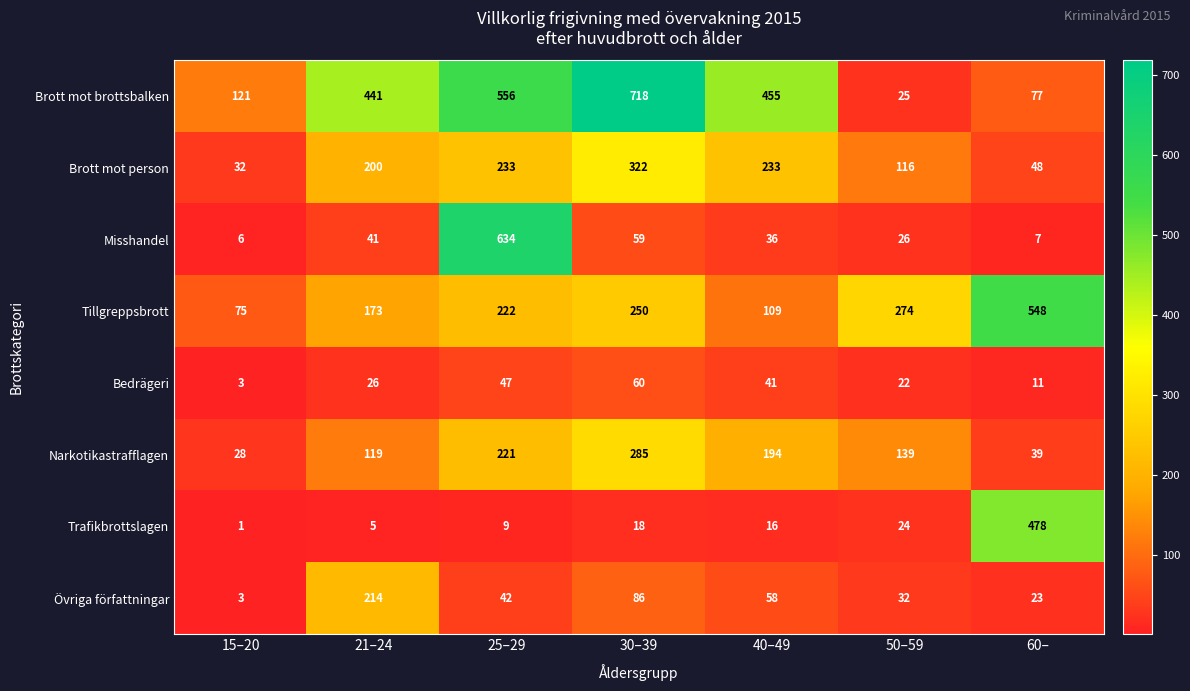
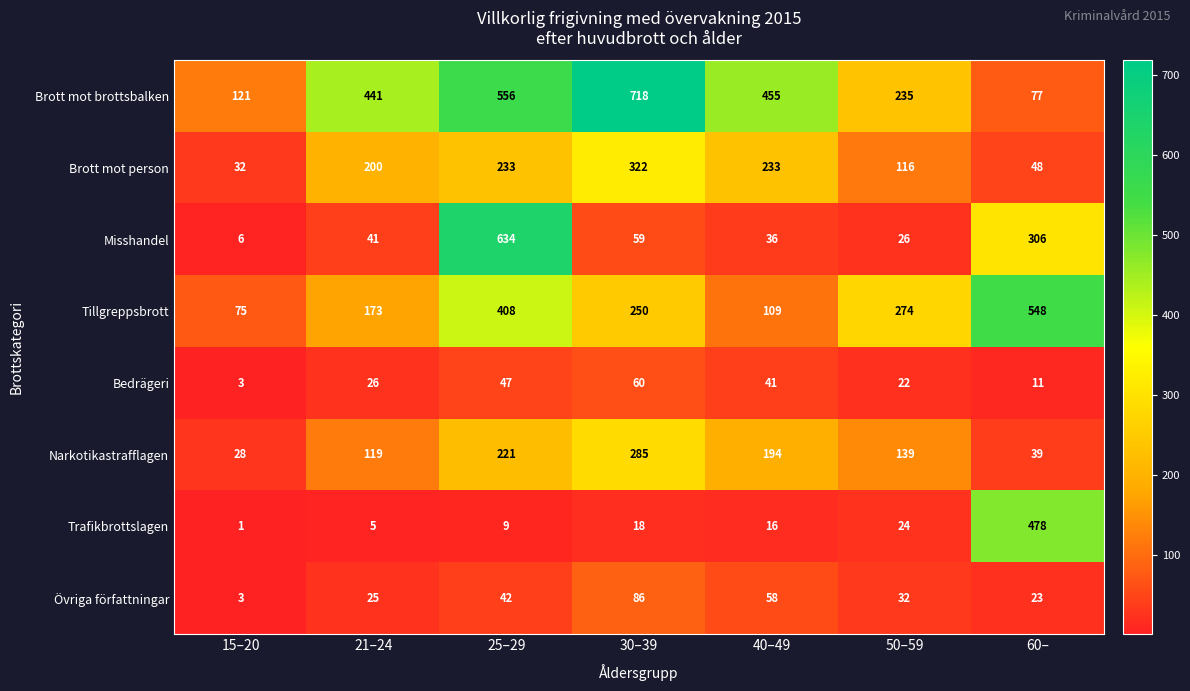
  {
    "Brott mot brottsbalken": {
      "15–20": 121,
      "21–24": 441,
      "25–29": 556,
      "30–39": 718,
      "40–49": 455,
-     "50–59": 25,
+     "50–59": 235,
      "60–": 77
    },
    "Brott mot person": {
      "15–20": 32,
      "21–24": 200,
      "25–29": 233,
      "30–39": 322,
      "40–49": 233,
      "50–59": 116,
      "60–": 48
    },
    "Misshandel": {
      "15–20": 6,
      "21–24": 41,
      "25–29": 634,
      "30–39": 59,
      "40–49": 36,
      "50–59": 26,
-     "60–": 7
+     "60–": 306
    },
    "Tillgreppsbrott": {
      "15–20": 75,
      "21–24": 173,
-     "25–29": 222,
+     "25–29": 408,
      "30–39": 250,
      "40–49": 109,
      "50–59": 274,
      "60–": 548
    },
    "Bedrägeri": {
      "15–20": 3,
      "21–24": 26,
      "25–29": 47,
      "30–39": 60,
      "40–49": 41,
      "50–59": 22,
      "60–": 11
    },
    "Narkotikastrafflagen": {
      "15–20": 28,
      "21–24": 119,
      "25–29": 221,
      "30–39": 285,
      "40–49": 194,
      "50–59": 139,
      "60–": 39
    },
    "Trafikbrottslagen": {
      "15–20": 1,
      "21–24": 5,
      "25–29": 9,
      "30–39": 18,
      "40–49": 16,
      "50–59": 24,
      "60–": 478
    },
    "Övriga författningar": {
      "15–20": 3,
-     "21–24": 214,
+     "21–24": 25,
      "25–29": 42,
      "30–39": 86,
      "40–49": 58,
      "50–59": 32,
      "60–": 23
    }
  }
